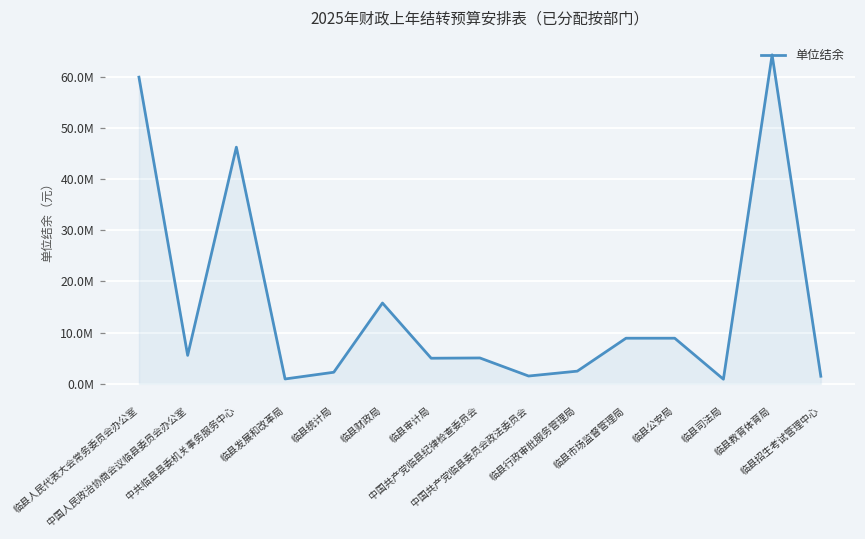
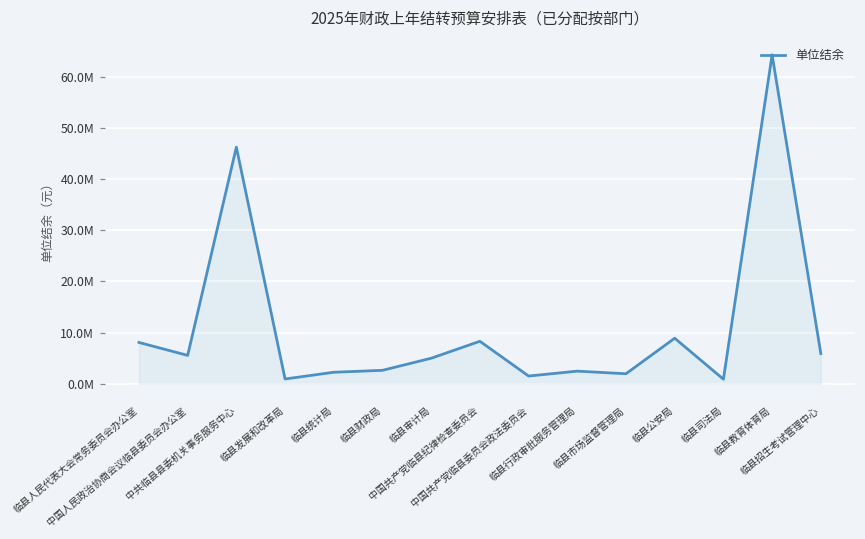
  {
-   "临县人民代表大会常务委员会办公室": 60000000,
+   "临县人民代表大会常务委员会办公室": 8000000,
    "中国人民政治协商会议临县委员会办公室": 6000000,
    "中共临县县委机关事务服务中心": 46000000,
    "临县发展和改革局": 1000000,
    "临县统计局": 2000000,
-   "临县财政局": 16000000,
+   "临县财政局": 3000000,
    "临县审计局": 5000000,
-   "中国共产党临县纪律检查委员会": 5000000,
+   "中国共产党临县纪律检查委员会": 8000000,
    "中国共产党临县委员会政法委员会": 2000000,
    "临县行政审批服务管理局": 2000000,
-   "临县市场监督管理局": 9000000,
+   "临县市场监督管理局": 2000000,
    "临县公安局": 9000000,
    "临县司法局": 1000000,
    "临县教育体育局": 64000000,
-   "临县招生考试管理中心": 1000000
+   "临县招生考试管理中心": 6000000
  }
